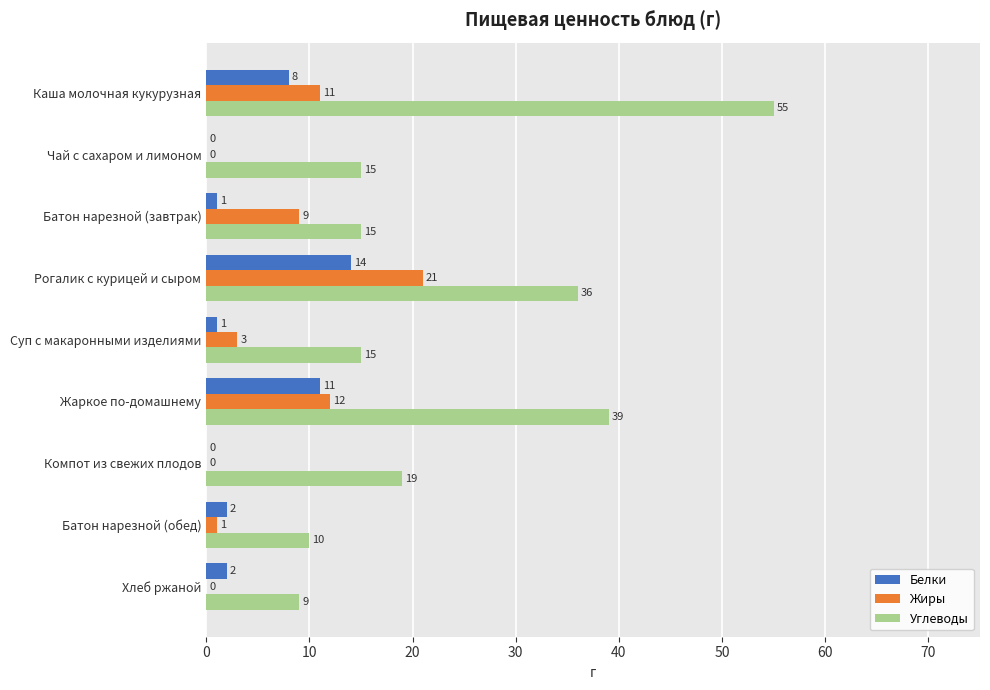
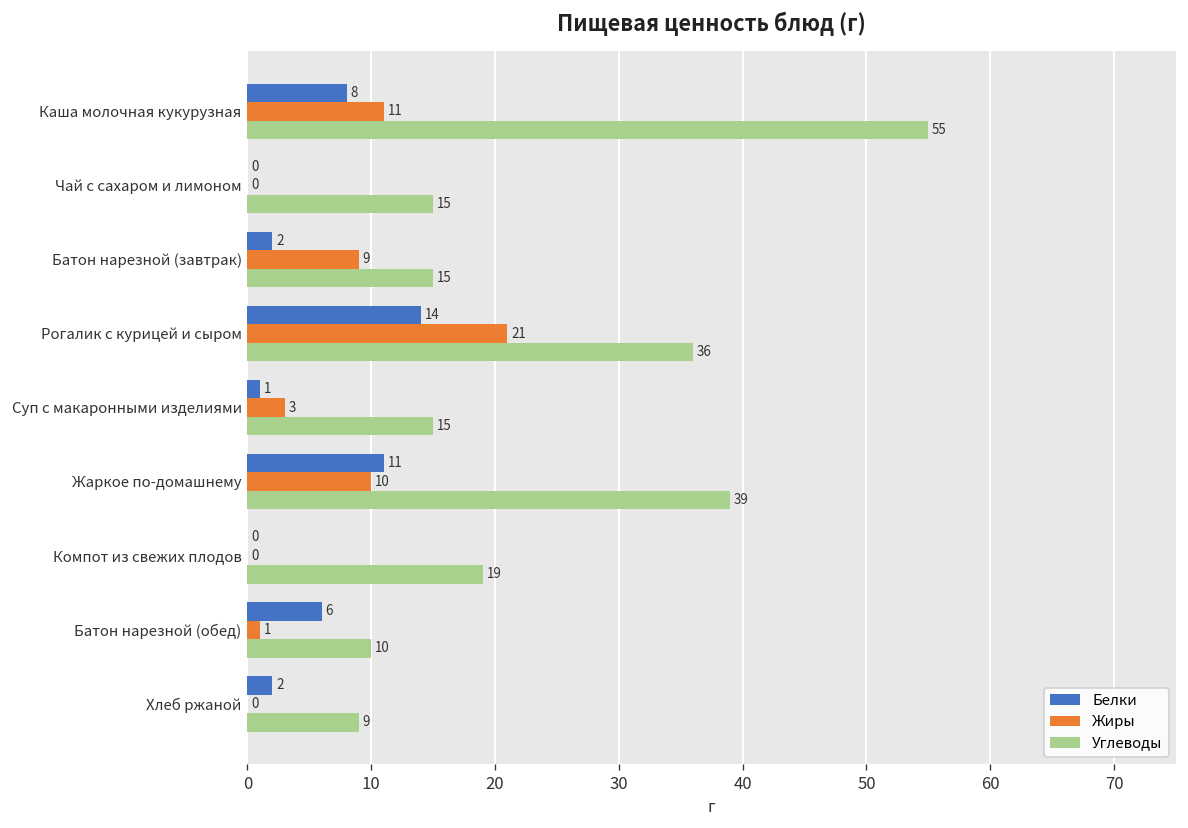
  {
    "Белки": {
      "Каша молочная кукурузная": 8,
      "Чай с сахаром и лимоном": 0,
-     "Батон нарезной (завтрак)": 1,
+     "Батон нарезной (завтрак)": 2,
      "Рогалик с курицей и сыром": 14,
      "Суп с макаронными изделиями": 1,
      "Жаркое по-домашнему": 11,
      "Компот из свежих плодов": 0,
-     "Батон нарезной (обед)": 2,
+     "Батон нарезной (обед)": 6,
      "Хлеб ржаной": 2
    },
    "Жиры": {
      "Каша молочная кукурузная": 11,
      "Чай с сахаром и лимоном": 0,
      "Батон нарезной (завтрак)": 9,
      "Рогалик с курицей и сыром": 21,
      "Суп с макаронными изделиями": 3,
-     "Жаркое по-домашнему": 12,
+     "Жаркое по-домашнему": 10,
      "Компот из свежих плодов": 0,
      "Батон нарезной (обед)": 1,
      "Хлеб ржаной": 0
    },
    "Углеводы": {
      "Каша молочная кукурузная": 55,
      "Чай с сахаром и лимоном": 15,
      "Батон нарезной (завтрак)": 15,
      "Рогалик с курицей и сыром": 36,
      "Суп с макаронными изделиями": 15,
      "Жаркое по-домашнему": 39,
      "Компот из свежих плодов": 19,
      "Батон нарезной (обед)": 10,
      "Хлеб ржаной": 9
    }
  }
